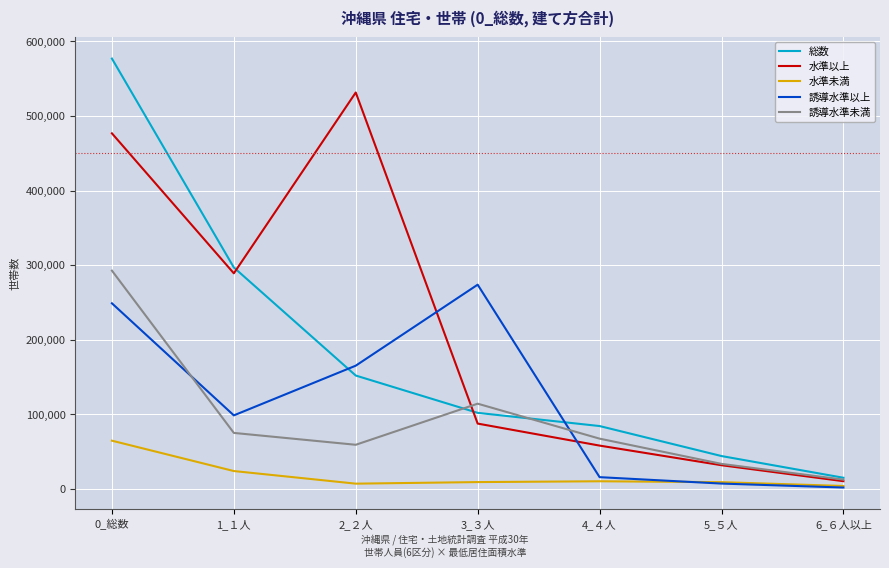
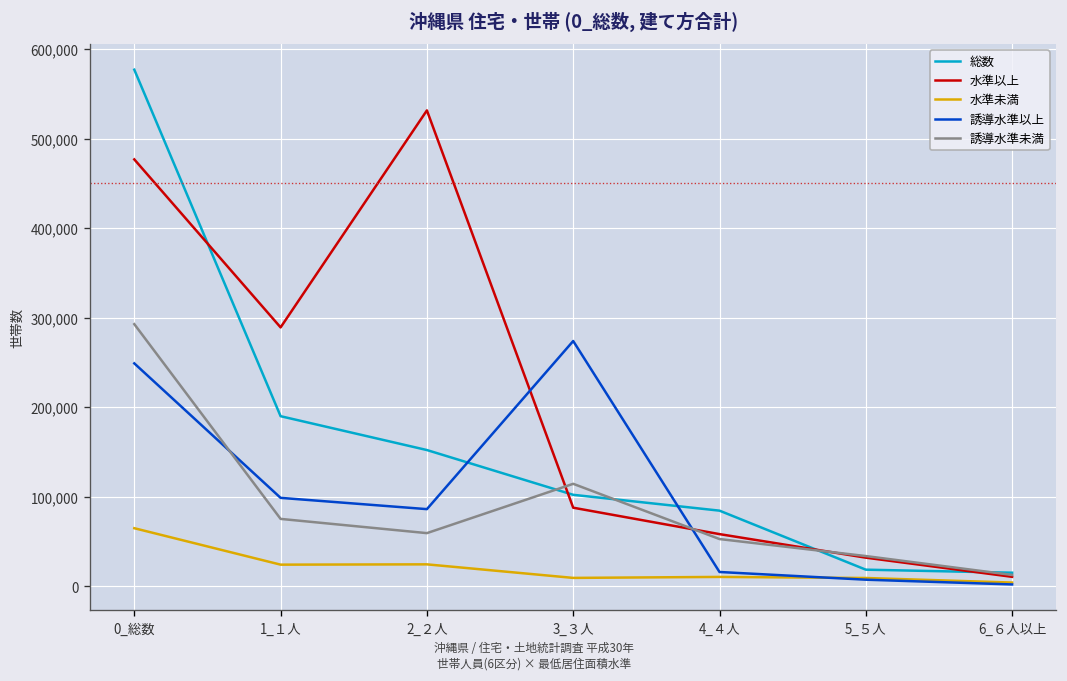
  {
    "総数": {
      "0_総数": "580,000",
-     "1_１人": "300,000",
+     "1_１人": "190,000",
      "2_２人": "150,000",
      "3_３人": "100,000",
      "4_４人": "80,000",
-     "5_５人": "40,000"
+     "5_５人": "20,000"
    },
    "水準以上": {
      "0_総数": "480,000",
      "1_１人": "290,000",
      "2_２人": "530,000",
      "3_３人": "90,000",
      "4_４人": "60,000"
    },
    "水準未満": {
      "0_総数": "60,000",
      "1_１人": "20,000",
-     "2_２人": "10,000",
+     "2_２人": "20,000",
      "3_３人": "10,000",
      "4_４人": "10,000"
    },
    "誘導水準以上": {
      "0_総数": "250,000",
      "1_１人": "100,000",
-     "2_２人": "170,000",
+     "2_２人": "90,000",
      "3_３人": "270,000",
      "4_４人": "20,000"
    },
    "誘導水準未満": {
      "0_総数": "290,000",
      "1_１人": "80,000",
      "2_２人": "60,000",
      "3_３人": "110,000",
-     "4_４人": "70,000"
+     "4_４人": "50,000"
    }
  }
